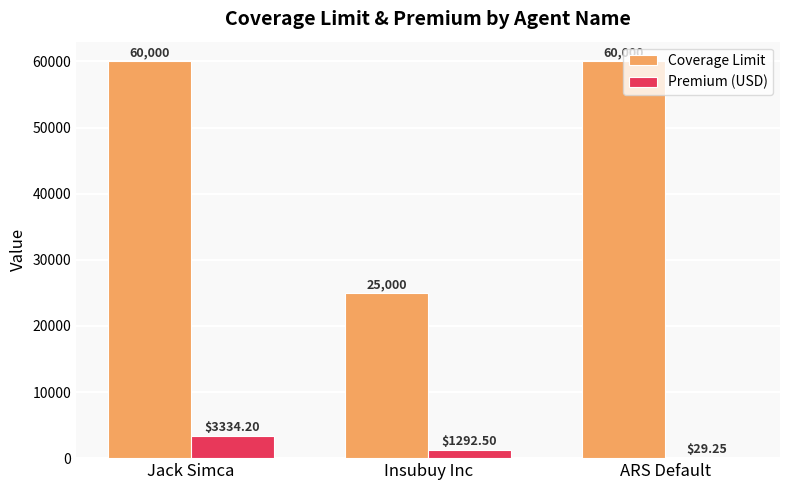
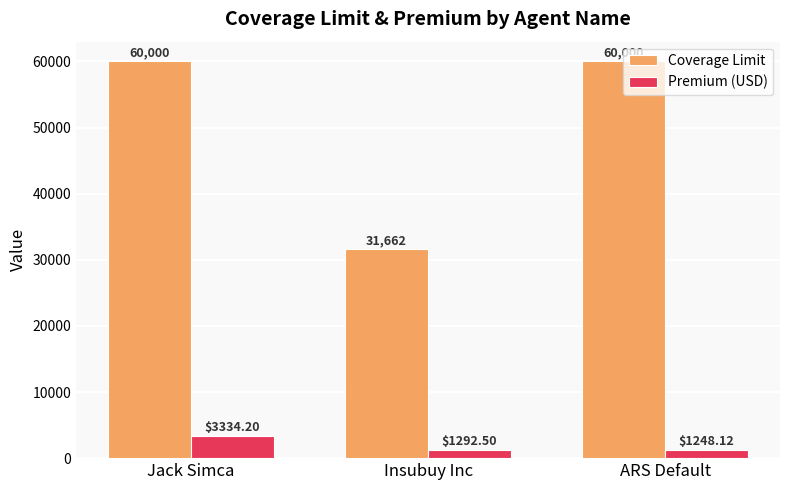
  {
    "Coverage Limit": {
      "Jack Simca": "60,000",
-     "Insubuy Inc": "25,000"
+     "Insubuy Inc": "31,662"
    },
    "Premium (USD)": {
      "Jack Simca": "$3334.20",
      "Insubuy Inc": "$1292.50",
-     "ARS Default": "$29.25"
+     "ARS Default": "$1248.12"
    }
  }
